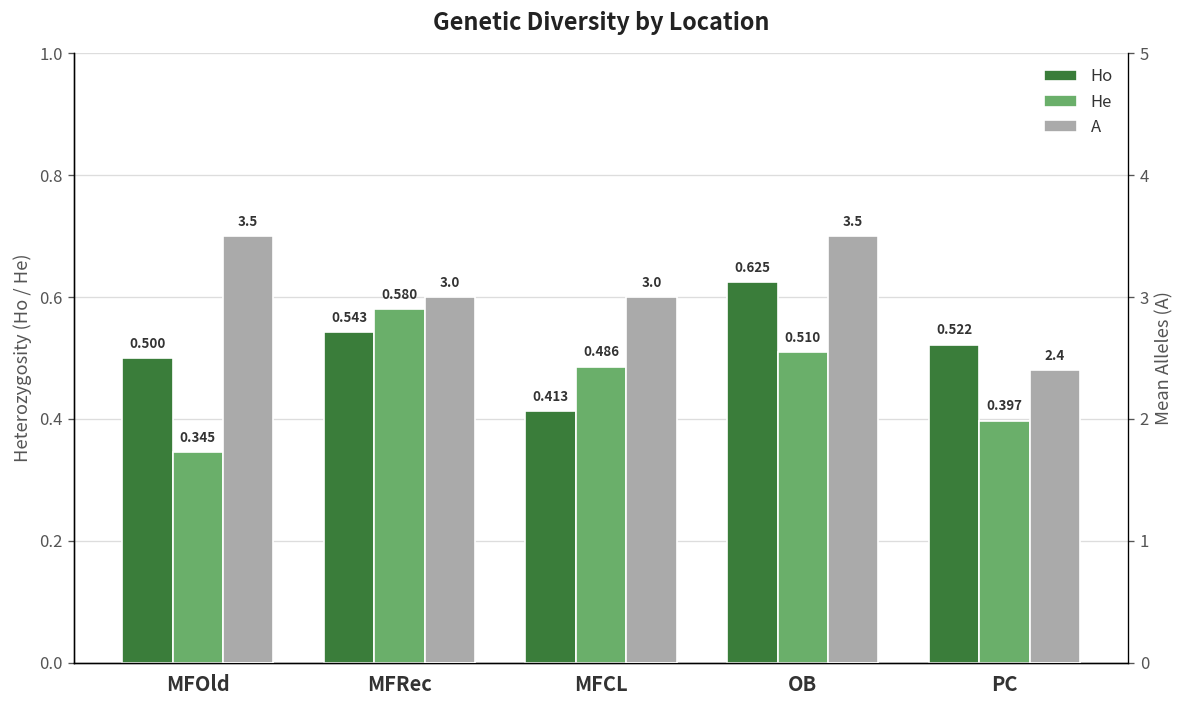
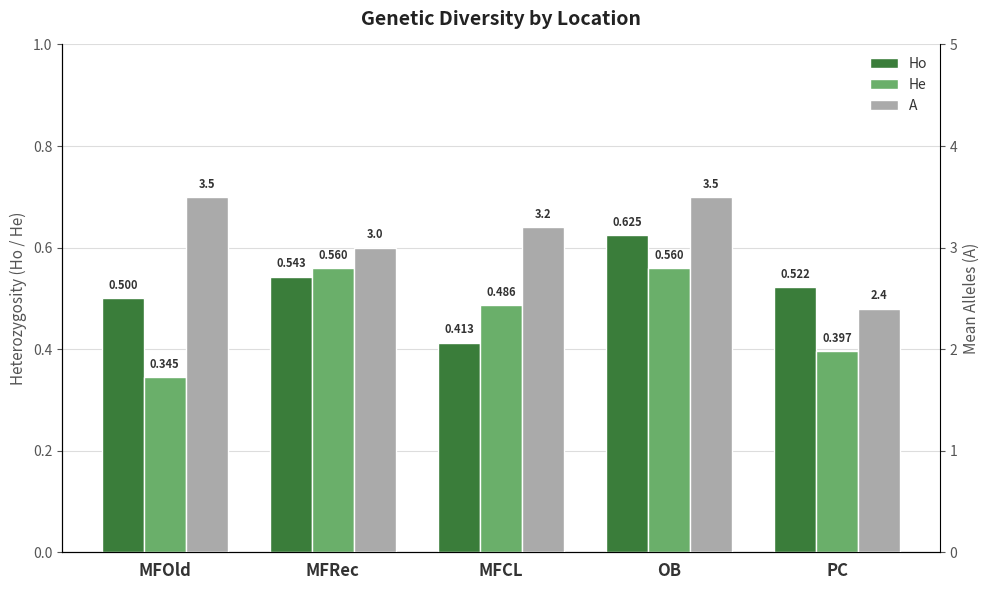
  {
    "Ho": {
      "MFOld": 0.500,
      "MFRec": 0.543,
      "MFCL": 0.413,
      "OB": 0.625,
      "PC": 0.522
    },
    "He": {
      "MFOld": 0.345,
-     "MFRec": 0.580,
+     "MFRec": 0.560,
      "MFCL": 0.486,
-     "OB": 0.510,
+     "OB": 0.560,
      "PC": 0.397
    },
    "A": {
      "MFOld": 3.5,
      "MFRec": 3.0,
-     "MFCL": 3.0,
+     "MFCL": 3.2,
      "OB": 3.5,
      "PC": 2.4
    }
  }
